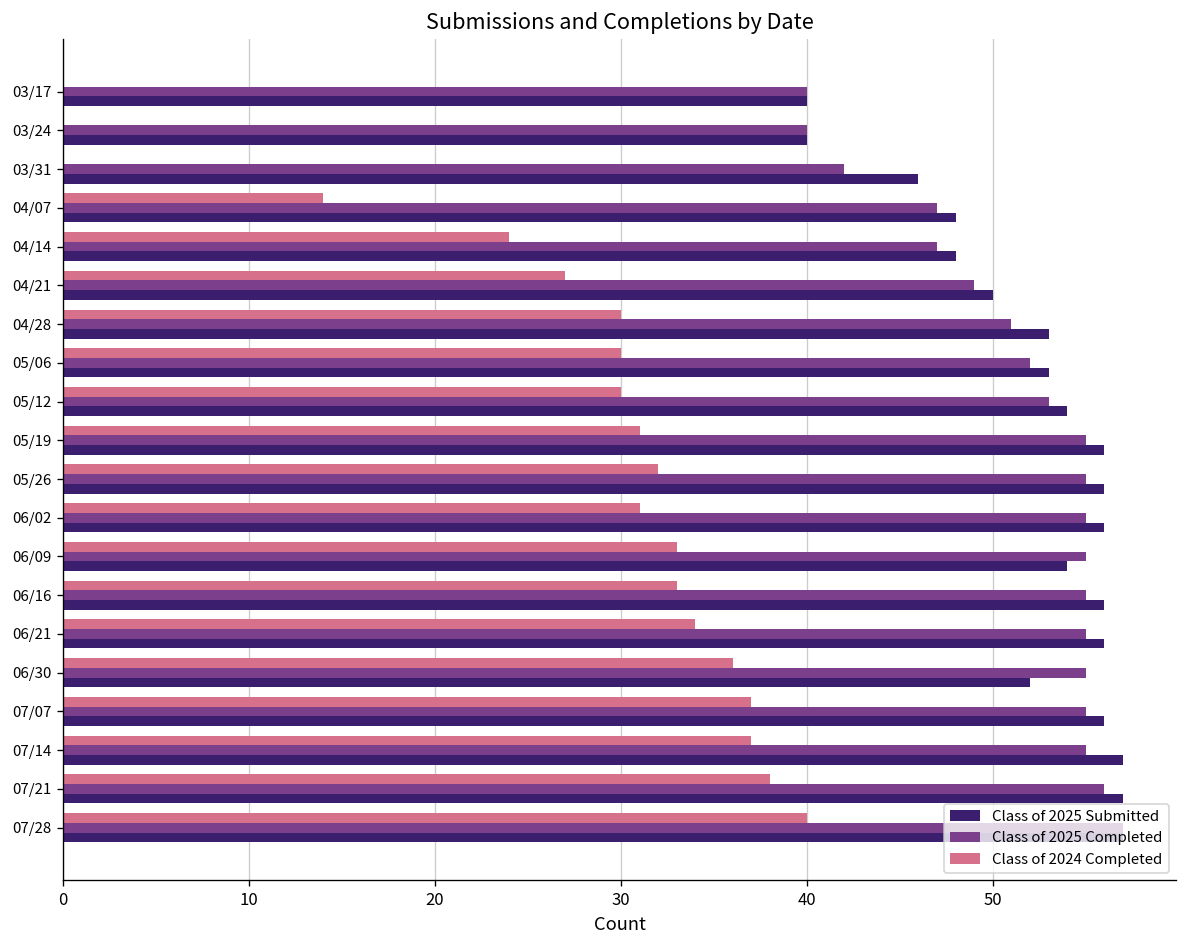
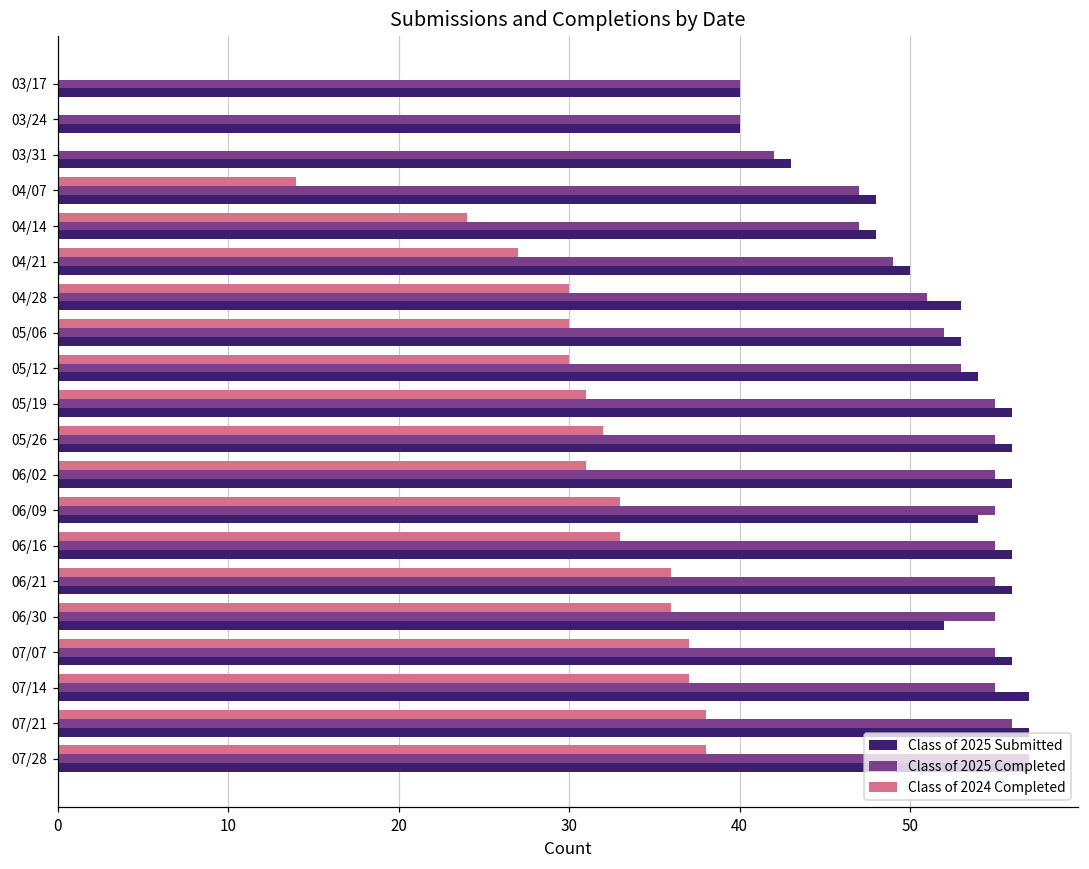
  {
    "Class of 2025 Submitted": {
      "03/17": 40,
      "03/24": 40,
-     "03/31": 46,
+     "03/31": 43,
      "04/07": 48,
      "04/14": 48,
      "04/21": 50,
      "04/28": 53,
      "05/06": 53,
      "05/12": 54,
      "05/19": 56,
      "05/26": 56,
      "06/02": 56,
      "06/09": 54,
      "06/16": 56,
      "06/21": 56,
      "06/30": 52,
      "07/07": 56,
      "07/14": 57,
      "07/21": 57
    },
    "Class of 2025 Completed": {
      "03/17": 40,
      "03/24": 40,
      "03/31": 42,
      "04/07": 47,
      "04/14": 47,
      "04/21": 49,
      "04/28": 51,
      "05/06": 52,
      "05/12": 53,
      "05/19": 55,
      "05/26": 55,
      "06/02": 55,
      "06/09": 55,
      "06/16": 55,
      "06/21": 55,
      "06/30": 55,
      "07/07": 55,
      "07/14": 55,
      "07/21": 56
    },
    "Class of 2024 Completed": {
      "03/17": 0,
      "03/24": 0,
      "03/31": 0,
      "04/07": 14,
      "04/14": 24,
      "04/21": 27,
      "04/28": 30,
      "05/06": 30,
      "05/12": 30,
      "05/19": 31,
      "05/26": 32,
      "06/02": 31,
      "06/09": 33,
      "06/16": 33,
-     "06/21": 34,
+     "06/21": 36,
      "06/30": 36,
      "07/07": 37,
      "07/14": 37,
      "07/21": 38,
-     "07/28": 40
+     "07/28": 38
    }
  }
